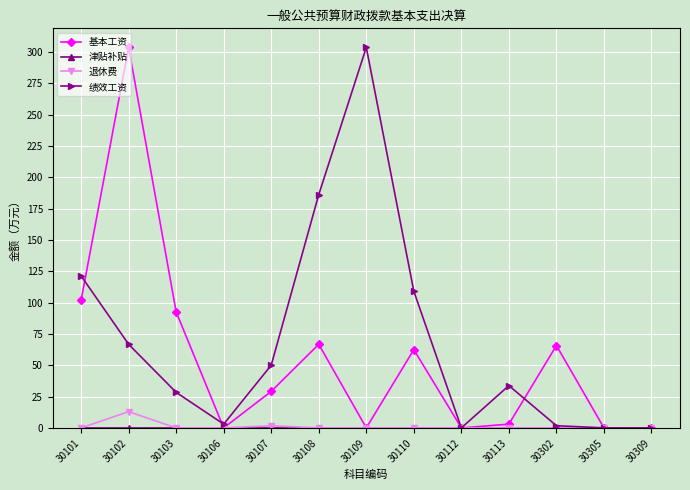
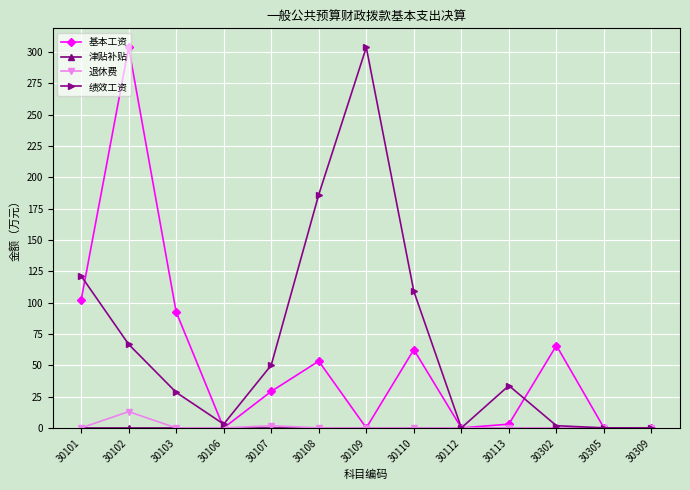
  {
    "基本工资": {
      "30101": 102,
      "30103": 93,
      "30107": 29,
-     "30108": 67,
+     "30108": 53,
      "30110": 62,
      "30113": 3,
      "30302": 66
    },
    "退休费": {
      "30102": 13
    }
  }
